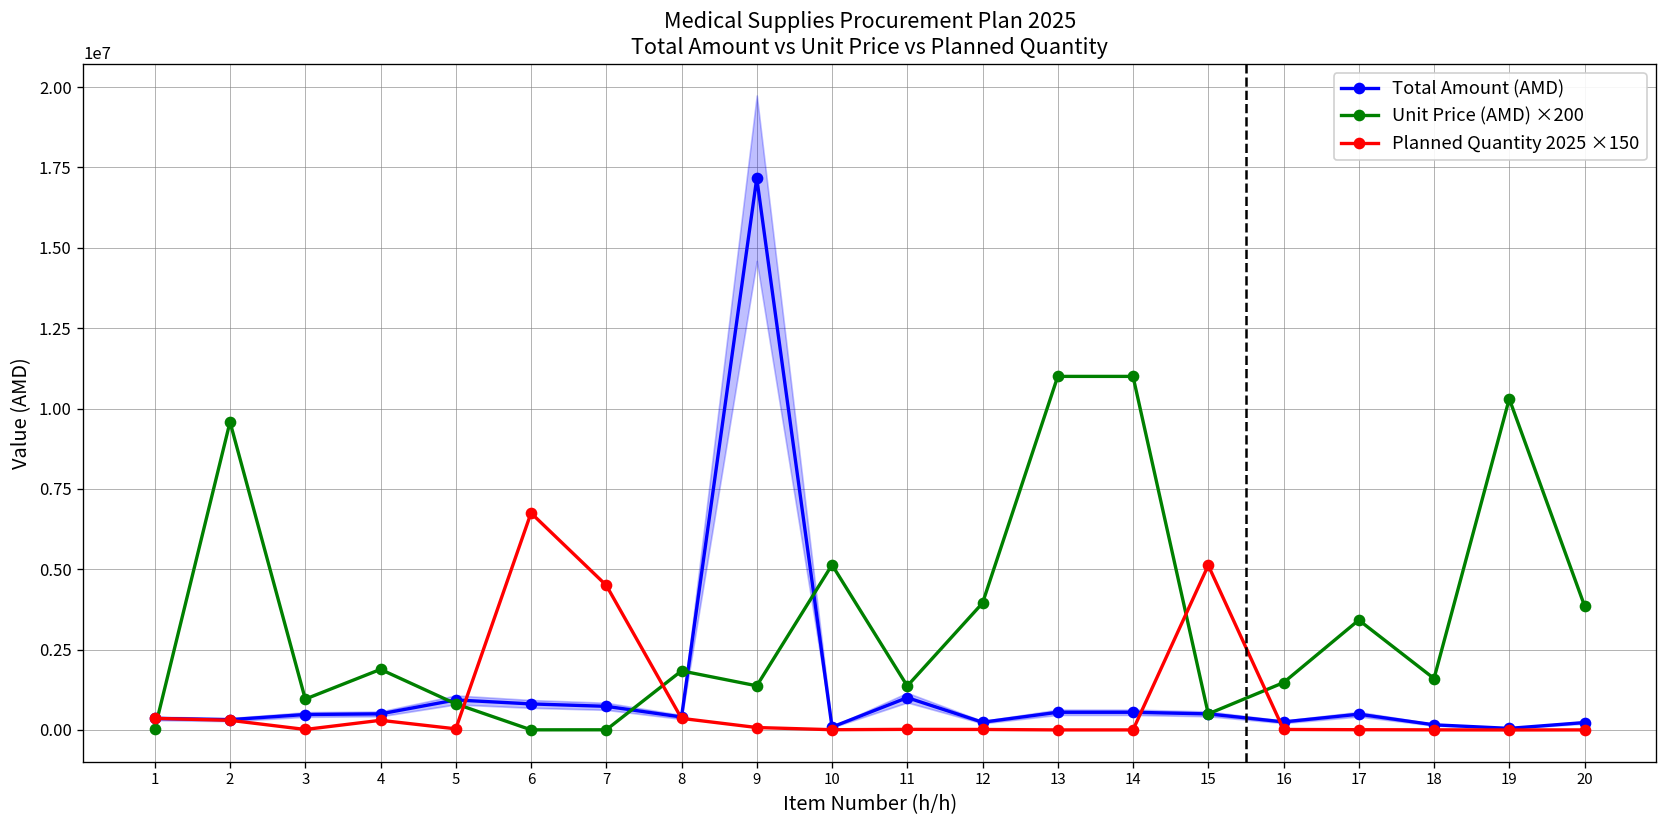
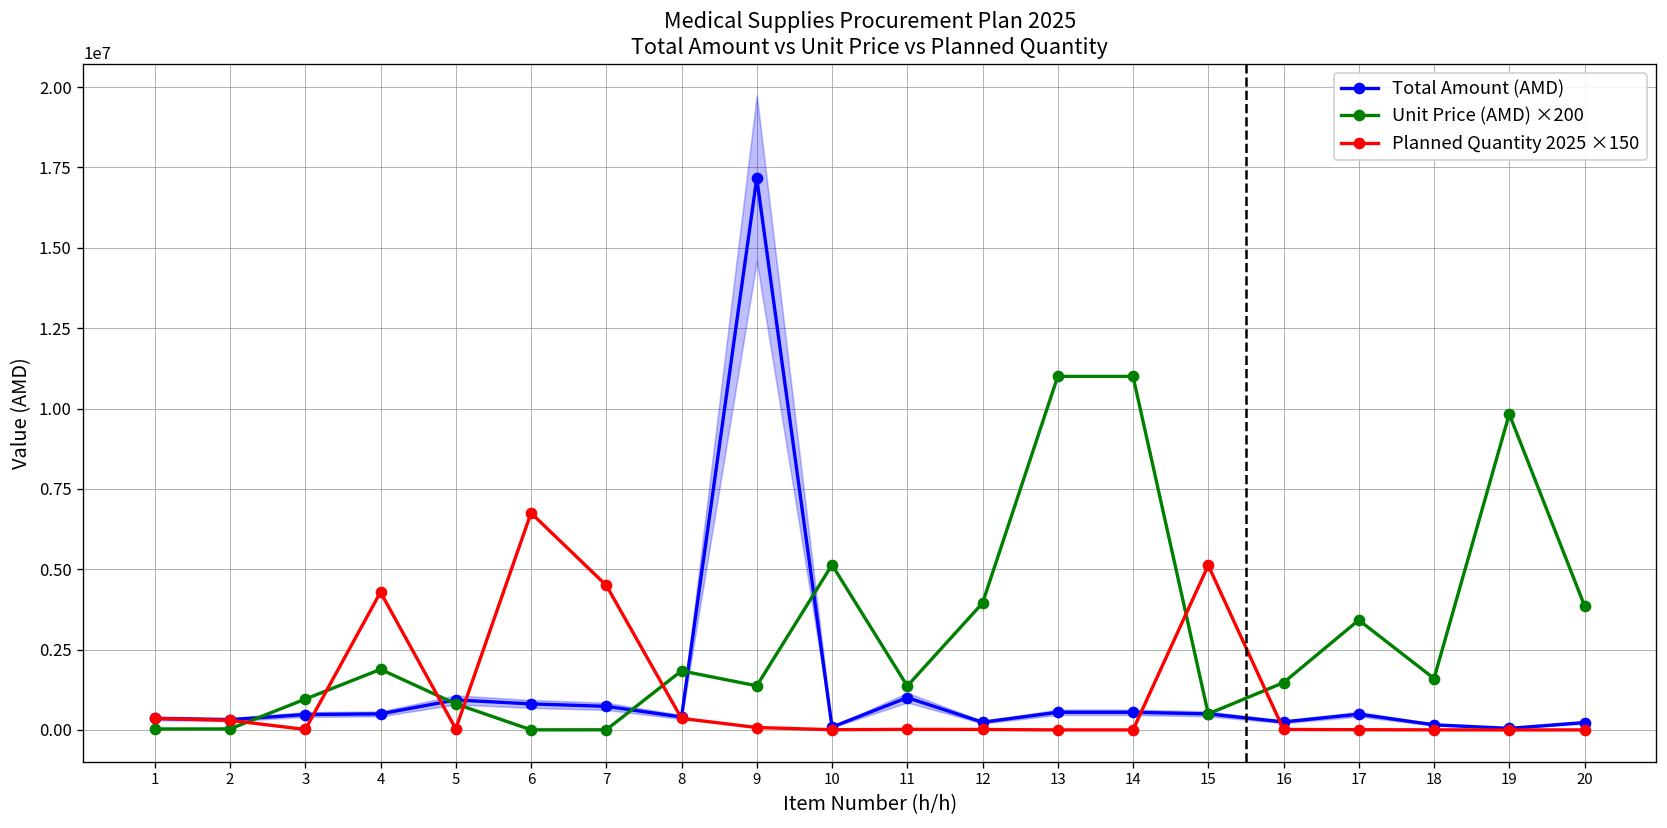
  {
    "Unit Price (AMD) ×200": {
      "1": 0,
-     "2": 9600000,
+     "2": 0,
      "3": 1000000,
      "4": 1900000,
      "5": 800000,
      "6": 0,
      "7": 0,
      "8": 1800000,
      "9": 1400000,
      "10": 5100000,
      "11": 1400000,
      "12": 3900000,
      "13": 11000000,
      "14": 11000000,
      "16": 1500000,
      "17": 3400000,
      "18": 1600000,
-     "19": 10300000,
+     "19": 9800000,
      "20": 3900000
    },
    "Planned Quantity 2025 ×150": {
      "3": 0,
-     "4": 300000,
+     "4": 4300000,
      "5": 0,
      "6": 6800000,
      "7": 4500000,
      "9": 100000,
      "11": 0,
      "12": 0,
      "13": 0,
      "14": 0,
      "15": 5100000,
      "16": 0,
      "17": 0,
      "18": 0,
      "20": 0
    }
  }
